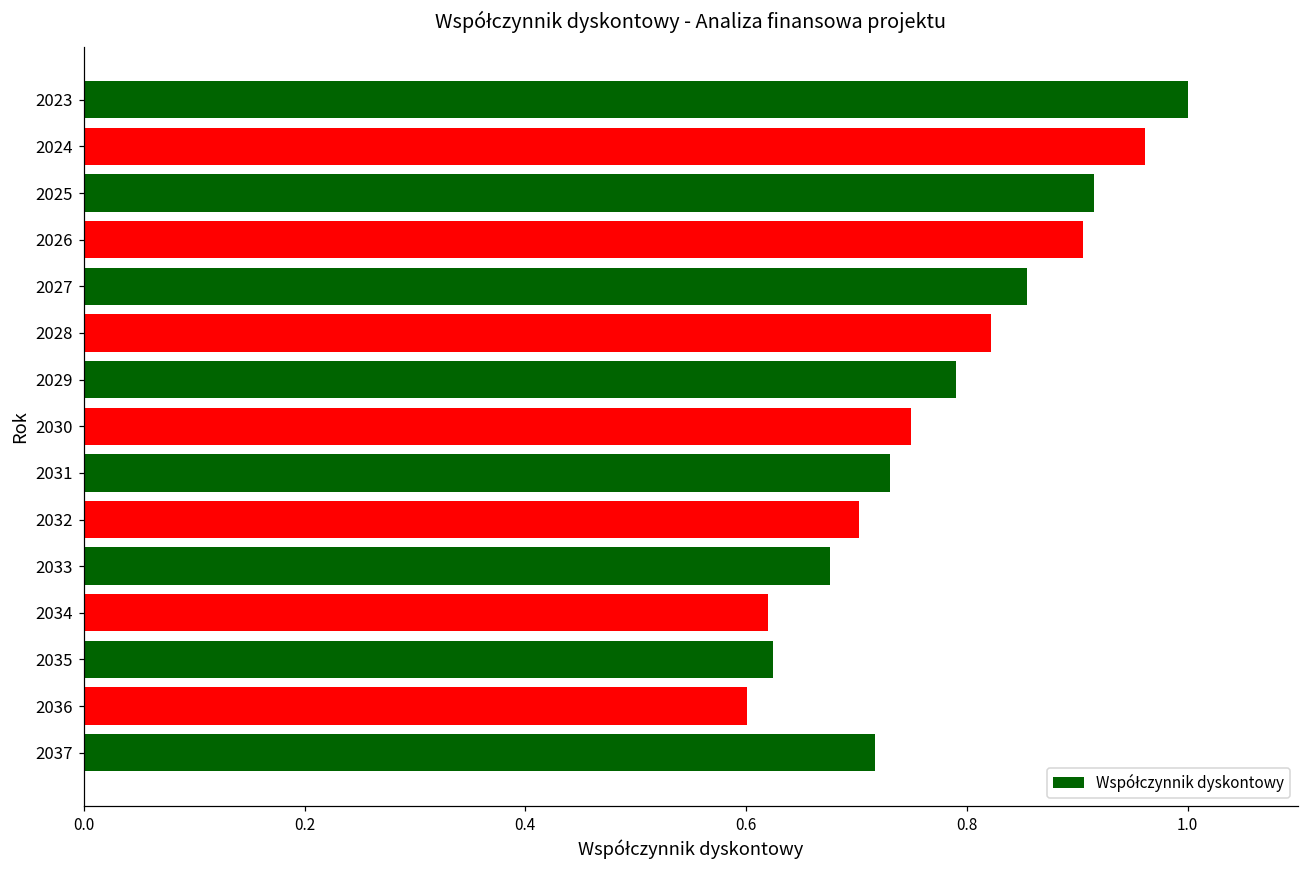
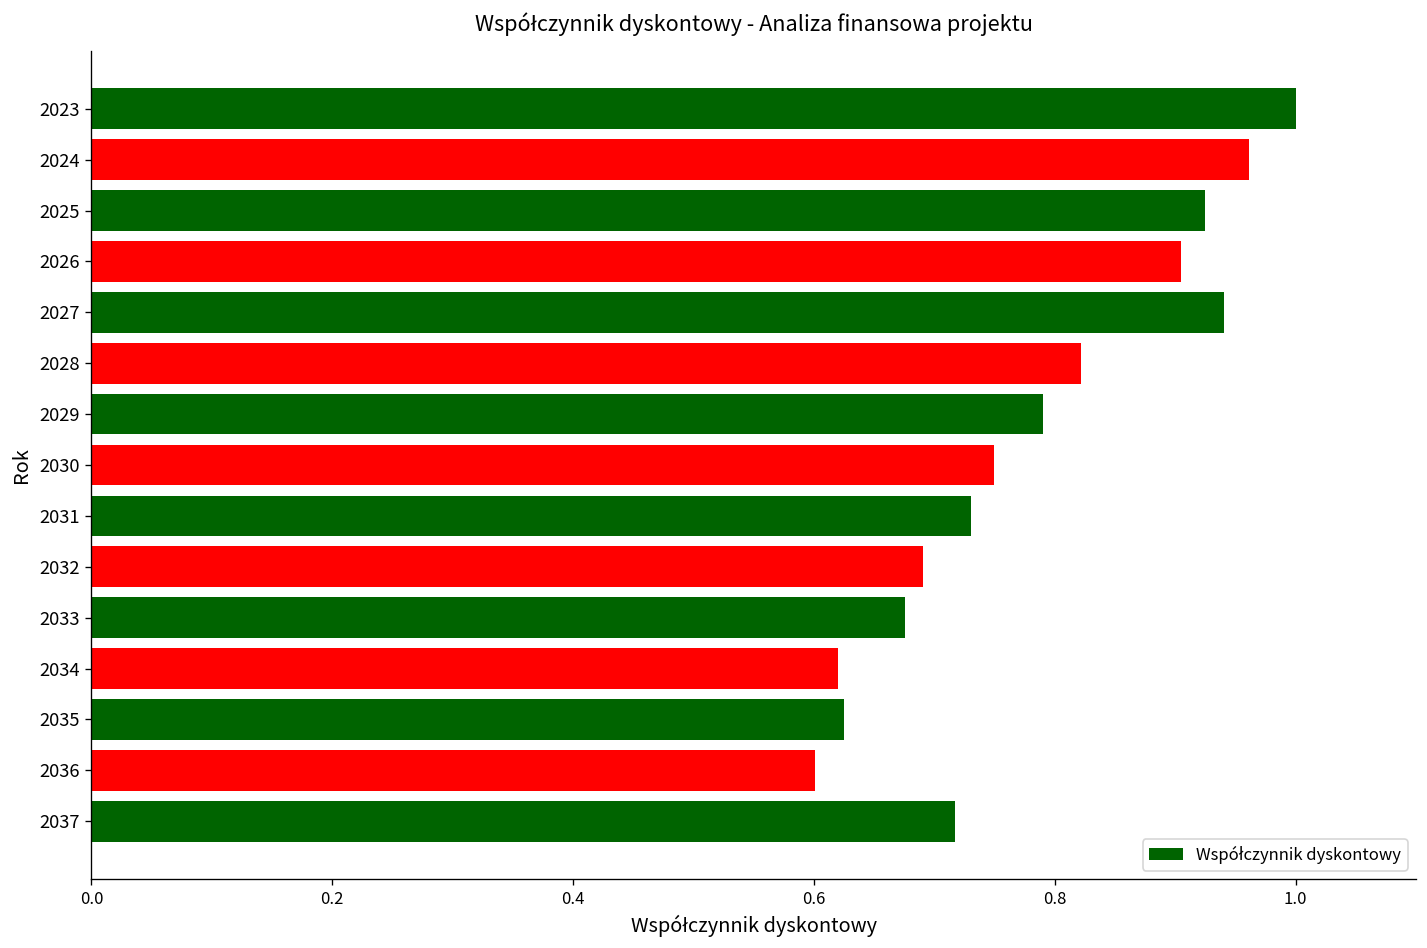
  {
    "2023": 1.000,
    "2024": 0.962,
-   "2025": 0.915,
+   "2025": 0.925,
    "2026": 0.905,
-   "2027": 0.855,
+   "2027": 0.941,
    "2028": 0.822,
    "2029": 0.790,
    "2030": 0.750,
    "2031": 0.731,
-   "2032": 0.703,
+   "2032": 0.690,
    "2033": 0.676,
    "2034": 0.620,
    "2035": 0.625,
    "2036": 0.601,
    "2037": 0.717
  }
